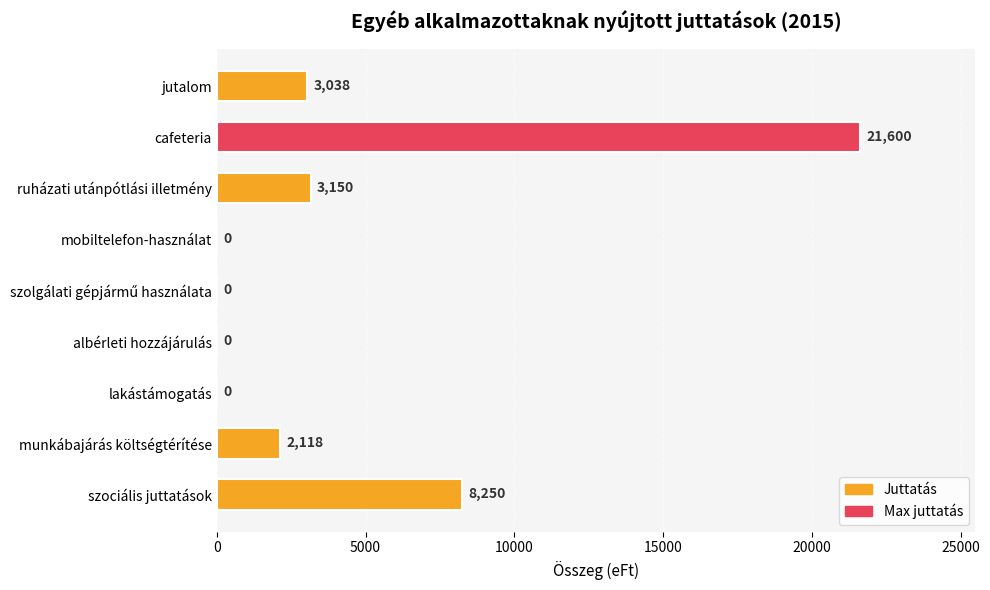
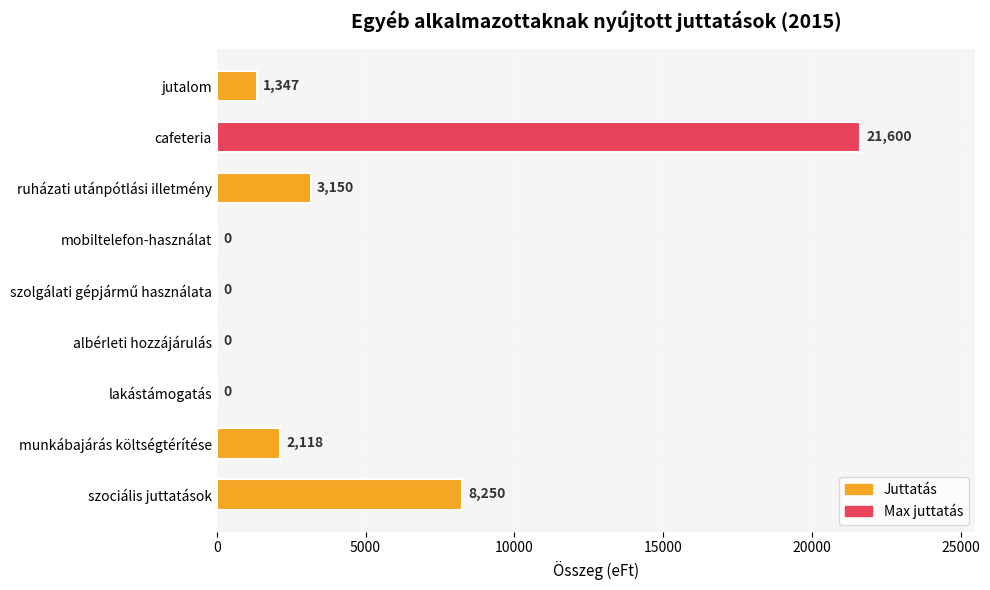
  {
-   "jutalom": "3,038",
+   "jutalom": "1,347",
    "cafeteria": "21,600",
    "ruházati utánpótlási illetmény": "3,150",
    "mobiltelefon-használat": "0",
    "szolgálati gépjármű használata": "0",
    "albérleti hozzájárulás": "0",
    "lakástámogatás": "0",
    "munkábajárás költségtérítése": "2,118",
    "szociális juttatások": "8,250"
  }
